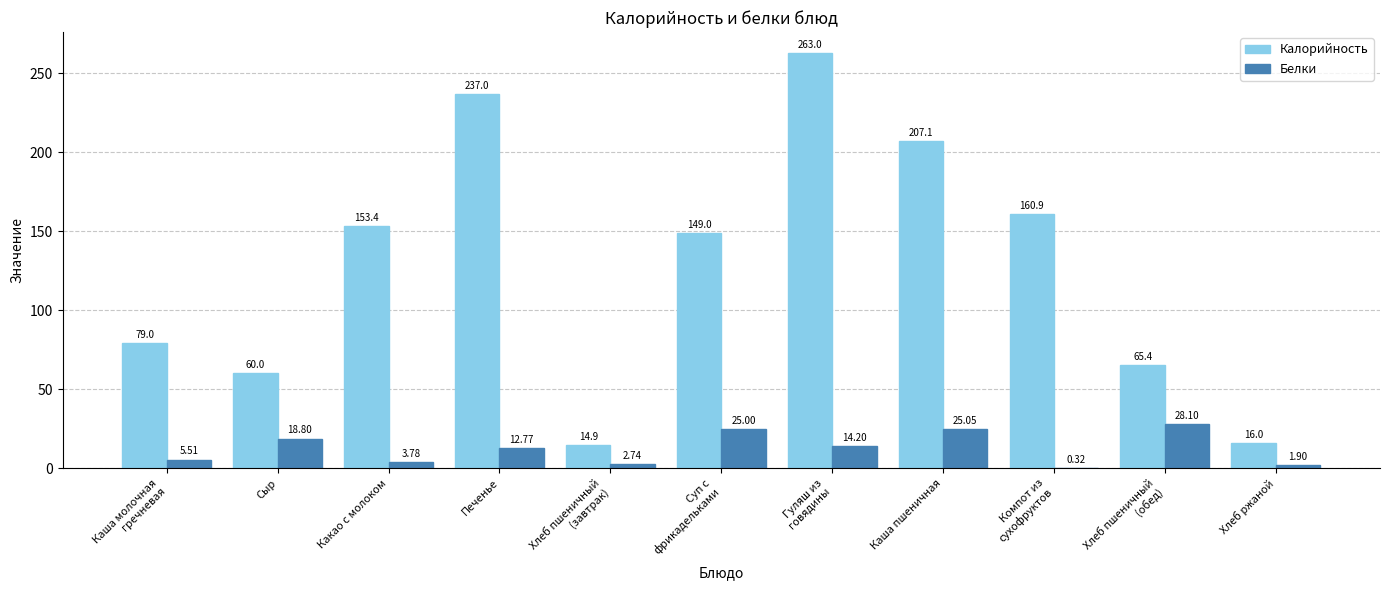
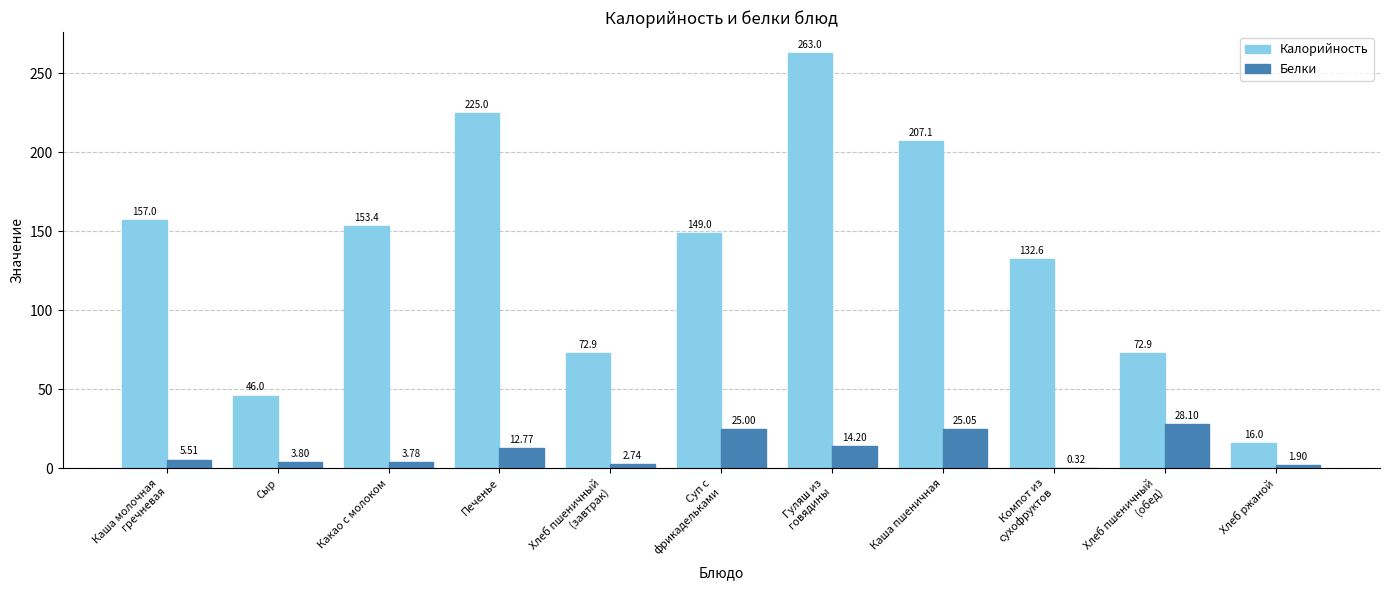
  {
    "Калорийность": {
-     "Каша молочная гречневая": 79.0,
-     "Сыр": 60.0,
+     "Каша молочная гречневая": 157.0,
+     "Сыр": 46.0,
      "Какао с молоком": 153.4,
-     "Печенье": 237.0,
-     "Хлеб пшеничный (завтрак)": 14.9,
+     "Печенье": 225.0,
+     "Хлеб пшеничный (завтрак)": 72.9,
      "Суп с фрикадельками": 149.0,
      "Гуляш из говядины": 263.0,
      "Каша пшеничная": 207.1,
-     "Компот из сухофруктов": 160.9,
-     "Хлеб пшеничный (обед)": 65.4,
+     "Компот из сухофруктов": 132.6,
+     "Хлеб пшеничный (обед)": 72.9,
      "Хлеб ржаной": 16.0
    },
    "Белки": {
      "Каша молочная гречневая": 5.51,
-     "Сыр": 18.80,
+     "Сыр": 3.80,
      "Какао с молоком": 3.78,
      "Печенье": 12.77,
      "Хлеб пшеничный (завтрак)": 2.74,
      "Суп с фрикадельками": 25.00,
      "Гуляш из говядины": 14.20,
      "Каша пшеничная": 25.05,
      "Компот из сухофруктов": 0.32,
      "Хлеб пшеничный (обед)": 28.10,
      "Хлеб ржаной": 1.90
    }
  }
